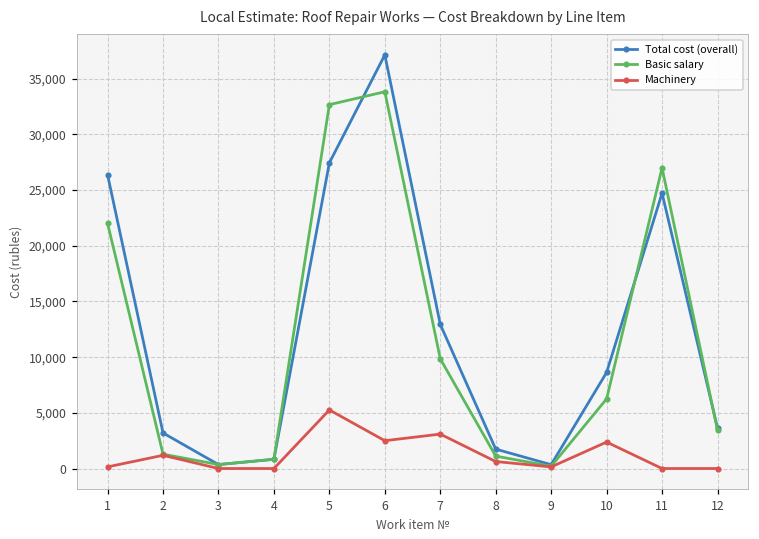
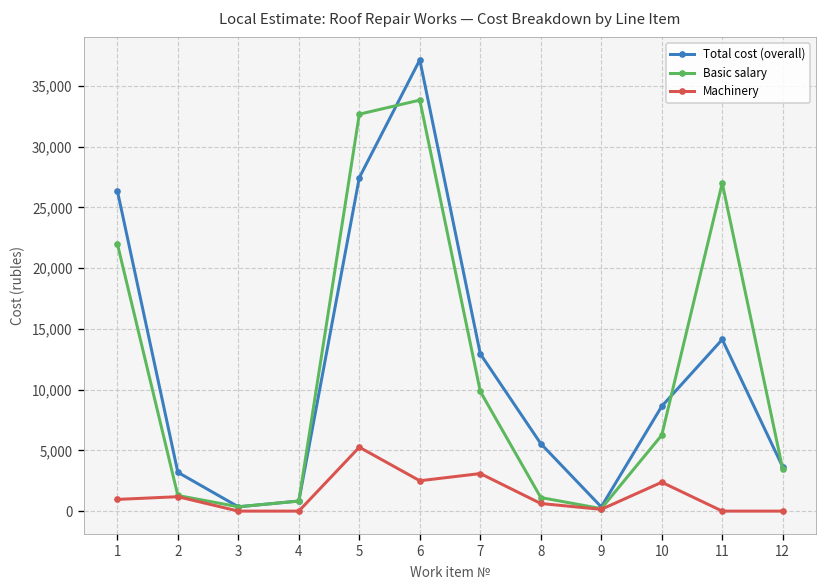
  {
    "Total cost (overall)": {
      "1": "26,400",
      "2": "3,200",
      "5": "27,500",
      "6": "37,100",
      "7": "12,900",
-     "8": "1,700",
+     "8": "5,600",
      "10": "8,600",
-     "11": "24,700"
+     "11": "14,100"
    },
    "Basic salary": {
      "1": "22,000",
      "5": "32,700",
      "6": "33,800",
      "7": "9,900",
      "8": "1,100",
      "10": "6,300",
      "11": "27,000"
    },
    "Machinery": {
-     "1": "100",
+     "1": "1,000",
      "3": "0",
      "4": "0",
      "5": "5,300",
      "6": "2,500",
      "7": "3,100",
      "8": "600",
      "10": "2,400",
      "11": "0",
      "12": "0"
    }
  }
